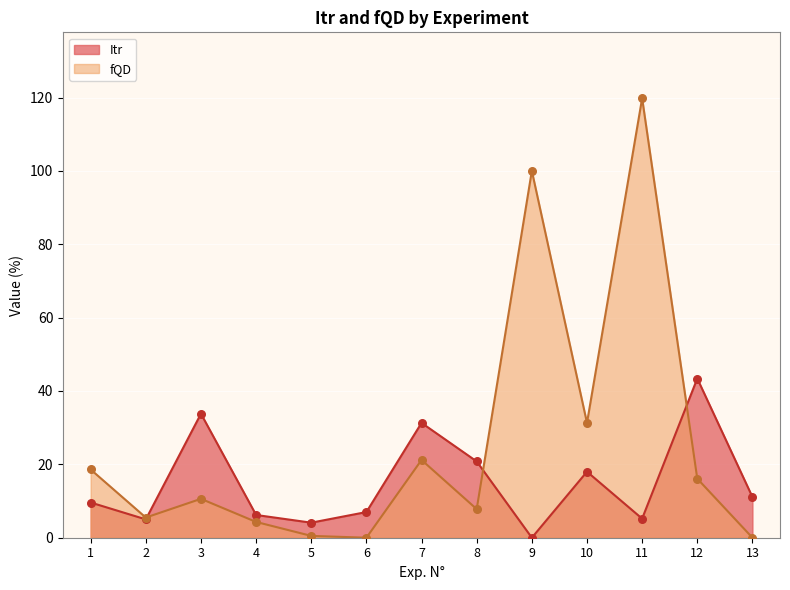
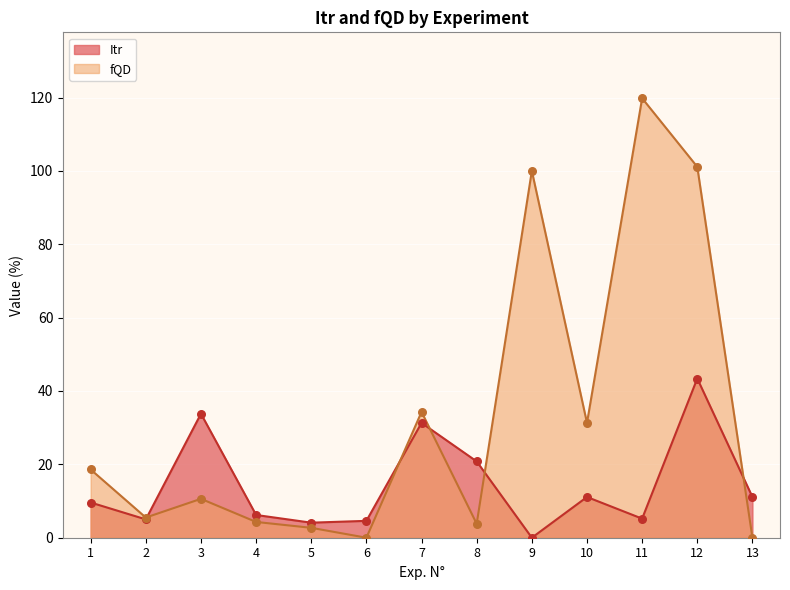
  {
    "Itr": {
      "1": 10,
      "3": 34,
      "4": 6,
      "5": 4,
-     "6": 7,
+     "6": 5,
      "7": 31,
      "8": 21,
      "9": 0,
-     "10": 18,
+     "10": 11,
      "11": 5,
      "12": 43,
      "13": 11
    },
    "fQD": {
      "1": 19,
      "3": 11,
      "4": 4,
-     "5": 1,
+     "5": 3,
      "6": 0,
-     "7": 21,
-     "8": 8,
+     "7": 34,
+     "8": 4,
      "9": 100,
      "10": 31,
      "11": 120,
-     "12": 16,
+     "12": 101,
      "13": 0
    }
  }
